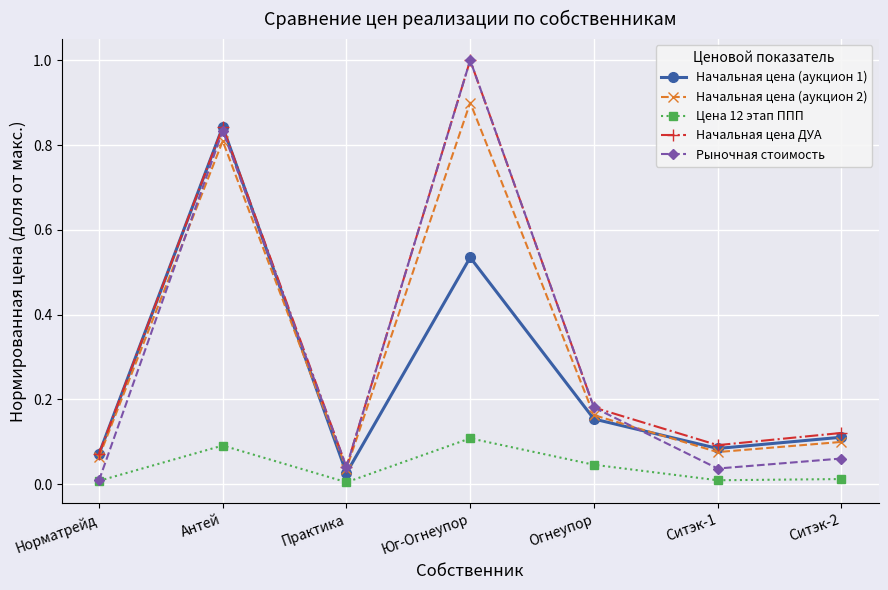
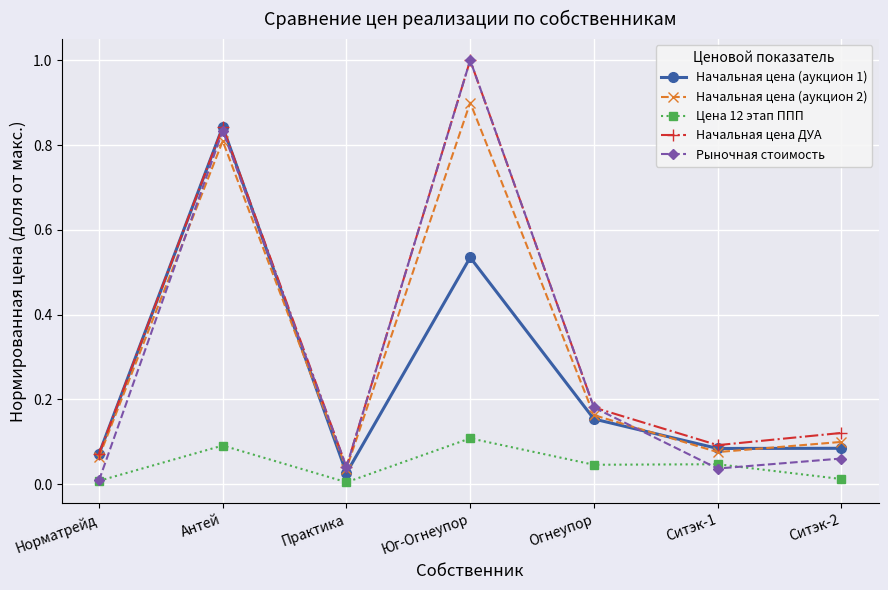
  {
    "Начальная цена (аукцион 1)": {
      "Практика": 0.03,
      "Юг-Огнеупор": 0.53,
      "Огнеупор": 0.15,
      "Ситэк-1": 0.08,
-     "Ситэк-2": 0.11
+     "Ситэк-2": 0.08
    },
    "Начальная цена (аукцион 2)": {
      "Норматрейд": 0.06,
      "Антей": 0.81,
      "Юг-Огнеупор": 0.90,
      "Огнеупор": 0.16,
      "Ситэк-1": 0.08,
      "Ситэк-2": 0.10
    },
    "Цена 12 этап ППП": {
      "Антей": 0.09,
      "Практика": 0.00,
      "Юг-Огнеупор": 0.11,
      "Огнеупор": 0.05,
-     "Ситэк-1": 0.01,
+     "Ситэк-1": 0.05,
      "Ситэк-2": 0.01
    },
    "Начальная цена ДУА": {
      "Ситэк-1": 0.09,
      "Ситэк-2": 0.12
    },
    "Рыночная стоимость": {
      "Антей": 0.83,
      "Ситэк-1": 0.04,
      "Ситэк-2": 0.06
    }
  }
